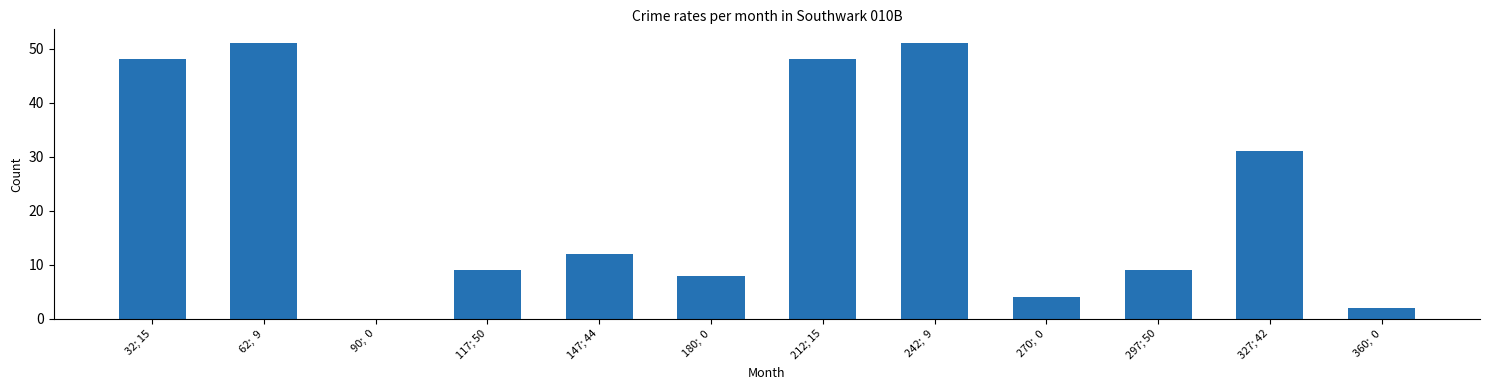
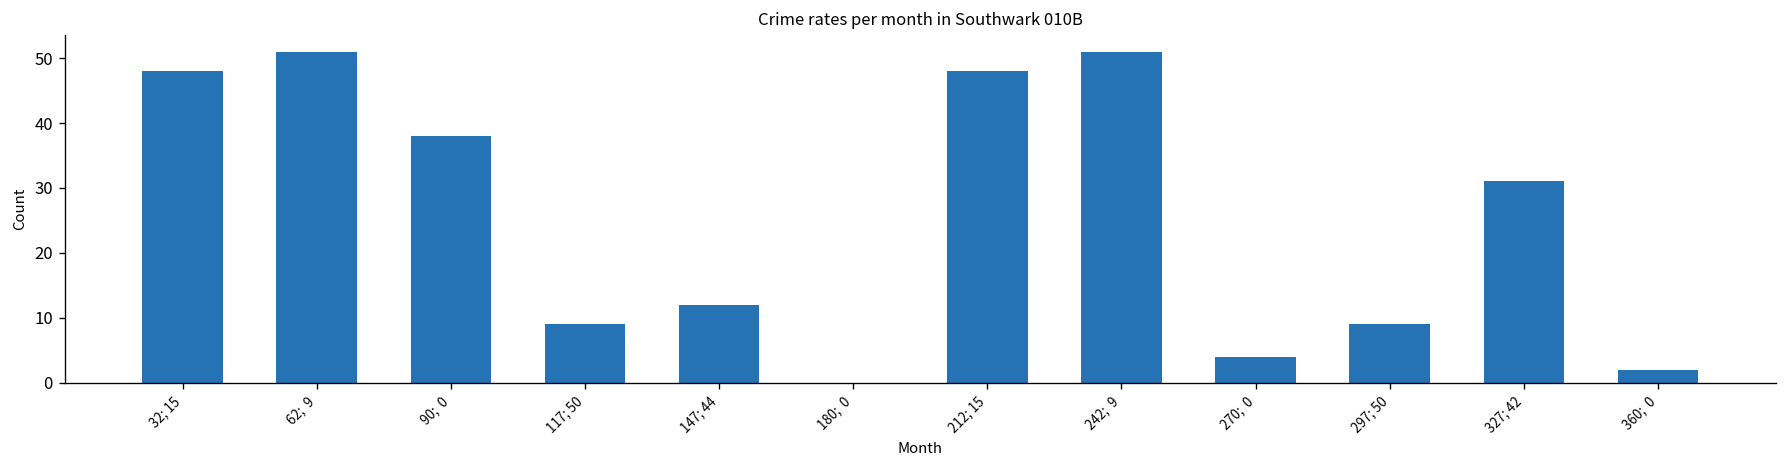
  {
    "32; 15": 48,
    "62; 9": 51,
-   "90; 0": 0,
+   "90; 0": 38,
    "117; 50": 9,
    "147; 44": 12,
-   "180; 0": 8,
+   "180; 0": 0,
    "212; 15": 48,
    "242; 9": 51,
    "270; 0": 4,
    "297; 50": 9,
    "327; 42": 31,
    "360; 0": 2
  }
